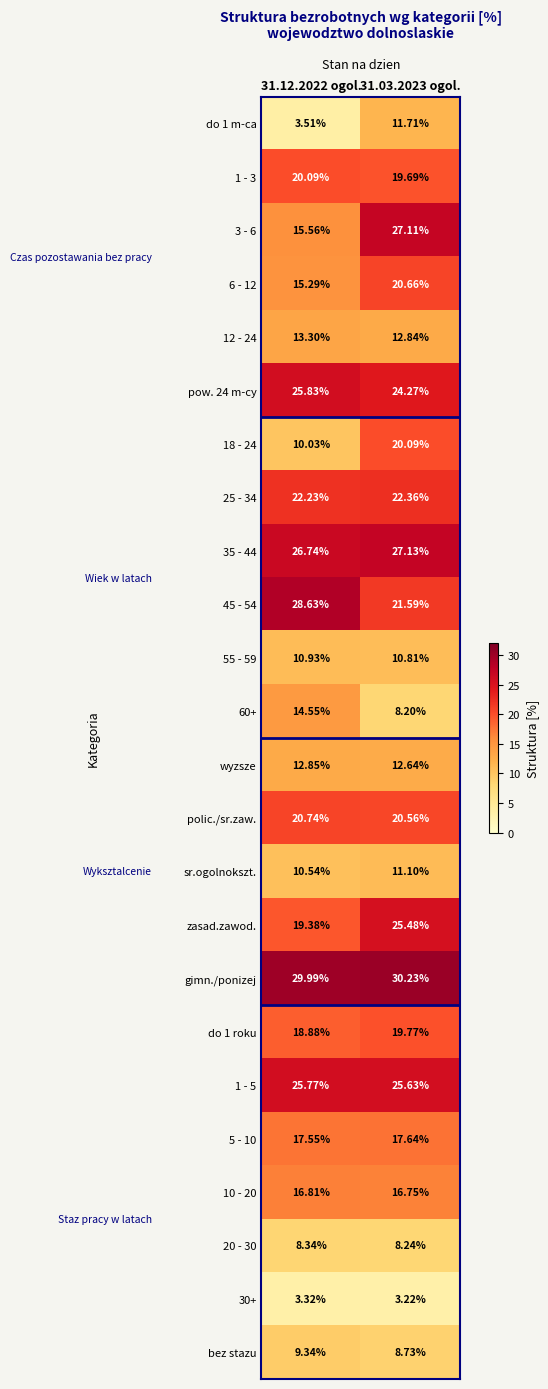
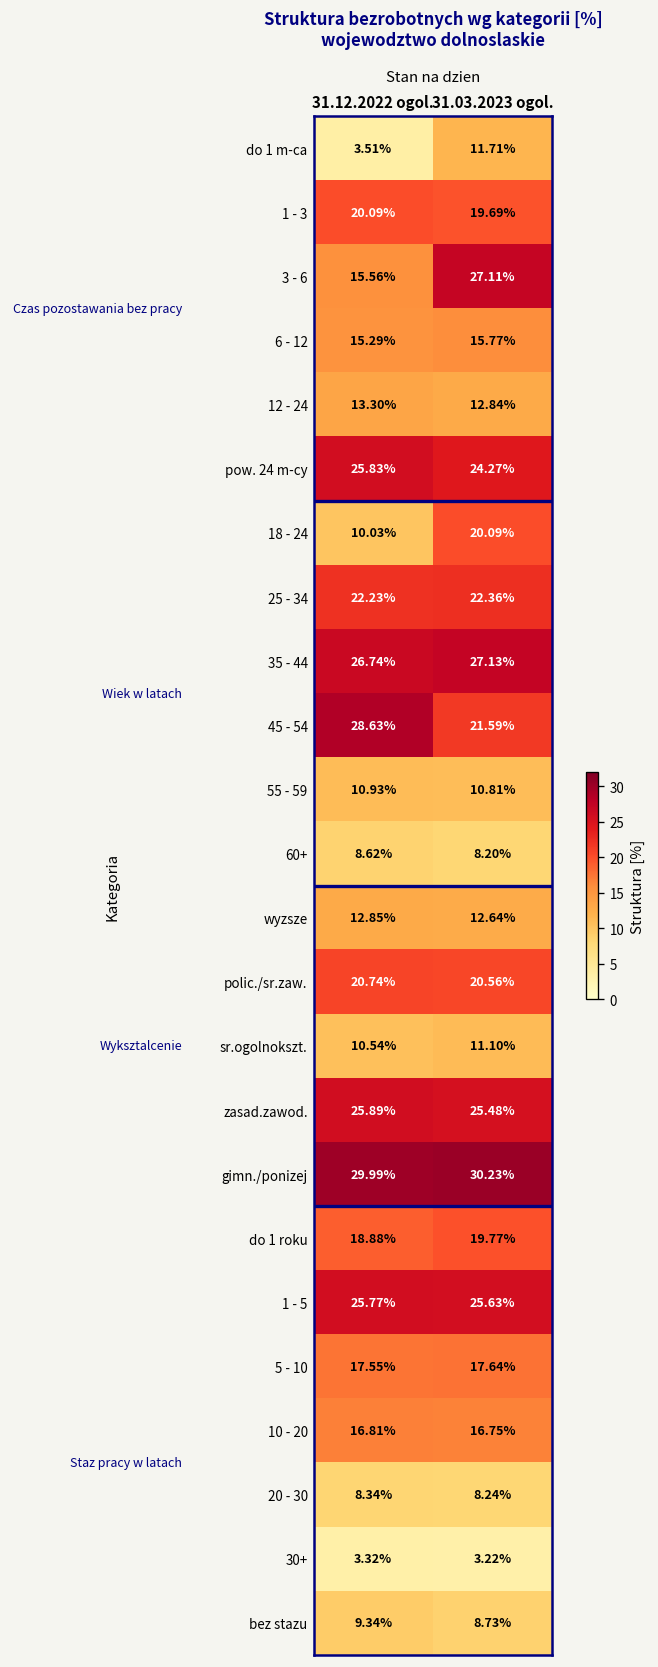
  {
    "do 1 m-ca": {
      "31.12.2022 ogol.": "3.51%",
      "31.03.2023 ogol.": "11.71%"
    },
    "1 - 3": {
      "31.12.2022 ogol.": "20.09%",
      "31.03.2023 ogol.": "19.69%"
    },
    "3 - 6": {
      "31.12.2022 ogol.": "15.56%",
      "31.03.2023 ogol.": "27.11%"
    },
    "6 - 12": {
      "31.12.2022 ogol.": "15.29%",
-     "31.03.2023 ogol.": "20.66%"
+     "31.03.2023 ogol.": "15.77%"
    },
    "12 - 24": {
      "31.12.2022 ogol.": "13.30%",
      "31.03.2023 ogol.": "12.84%"
    },
    "pow. 24 m-cy": {
      "31.12.2022 ogol.": "25.83%",
      "31.03.2023 ogol.": "24.27%"
    },
    "18 - 24": {
      "31.12.2022 ogol.": "10.03%",
      "31.03.2023 ogol.": "20.09%"
    },
    "25 - 34": {
      "31.12.2022 ogol.": "22.23%",
      "31.03.2023 ogol.": "22.36%"
    },
    "35 - 44": {
      "31.12.2022 ogol.": "26.74%",
      "31.03.2023 ogol.": "27.13%"
    },
    "45 - 54": {
      "31.12.2022 ogol.": "28.63%",
      "31.03.2023 ogol.": "21.59%"
    },
    "55 - 59": {
      "31.12.2022 ogol.": "10.93%",
      "31.03.2023 ogol.": "10.81%"
    },
    "60+": {
-     "31.12.2022 ogol.": "14.55%",
+     "31.12.2022 ogol.": "8.62%",
      "31.03.2023 ogol.": "8.20%"
    },
    "wyzsze": {
      "31.12.2022 ogol.": "12.85%",
      "31.03.2023 ogol.": "12.64%"
    },
    "polic./sr.zaw.": {
      "31.12.2022 ogol.": "20.74%",
      "31.03.2023 ogol.": "20.56%"
    },
    "sr.ogolnokszt.": {
      "31.12.2022 ogol.": "10.54%",
      "31.03.2023 ogol.": "11.10%"
    },
    "zasad.zawod.": {
-     "31.12.2022 ogol.": "19.38%",
+     "31.12.2022 ogol.": "25.89%",
      "31.03.2023 ogol.": "25.48%"
    },
    "gimn./ponizej": {
      "31.12.2022 ogol.": "29.99%",
      "31.03.2023 ogol.": "30.23%"
    },
    "do 1 roku": {
      "31.12.2022 ogol.": "18.88%",
      "31.03.2023 ogol.": "19.77%"
    },
    "1 - 5": {
      "31.12.2022 ogol.": "25.77%",
      "31.03.2023 ogol.": "25.63%"
    },
    "5 - 10": {
      "31.12.2022 ogol.": "17.55%",
      "31.03.2023 ogol.": "17.64%"
    },
    "10 - 20": {
      "31.12.2022 ogol.": "16.81%",
      "31.03.2023 ogol.": "16.75%"
    },
    "20 - 30": {
      "31.12.2022 ogol.": "8.34%",
      "31.03.2023 ogol.": "8.24%"
    },
    "30+": {
      "31.12.2022 ogol.": "3.32%",
      "31.03.2023 ogol.": "3.22%"
    },
    "bez stazu": {
      "31.12.2022 ogol.": "9.34%",
      "31.03.2023 ogol.": "8.73%"
    }
  }
